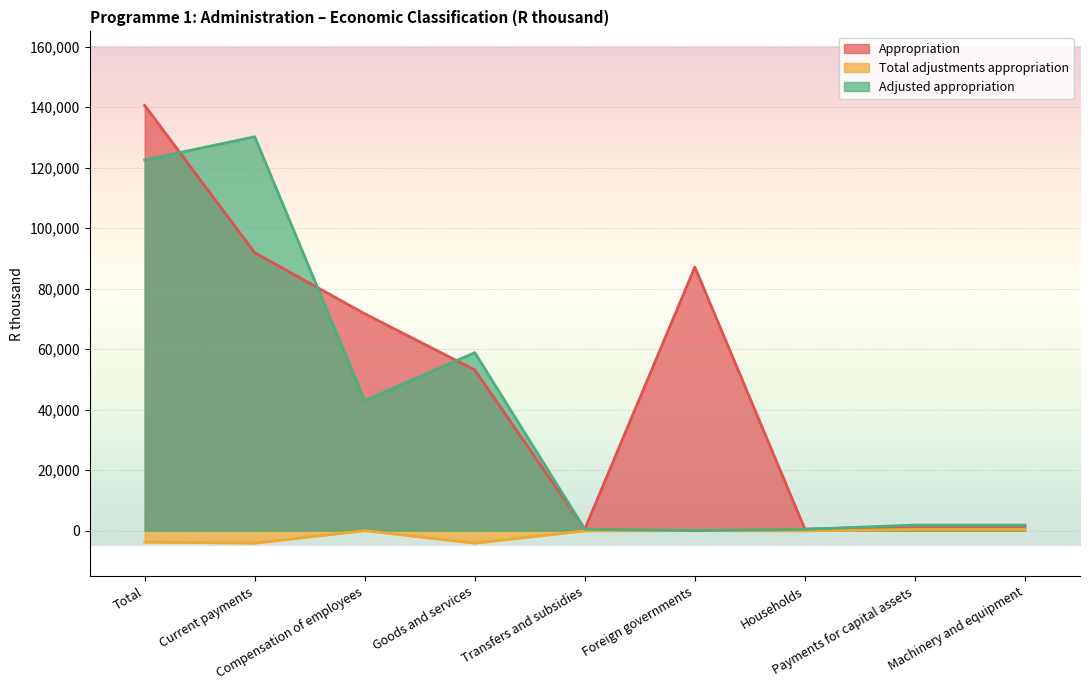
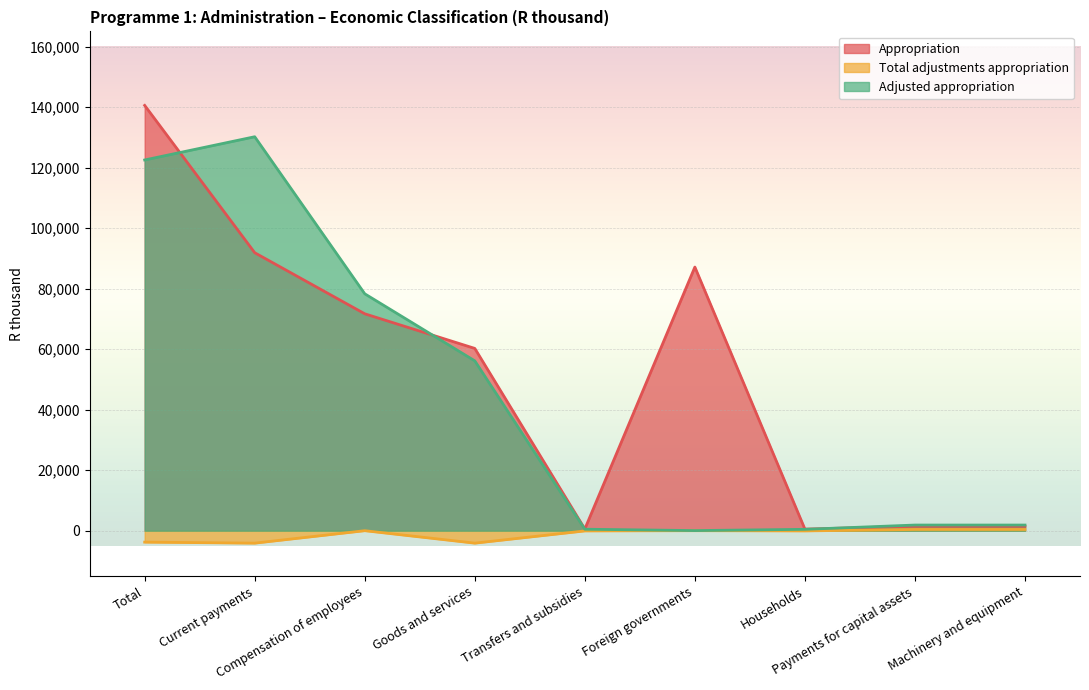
  {
    "Appropriation": {
      "Total": "141,000",
      "Current payments": "92,000",
      "Compensation of employees": "72,000",
-     "Goods and services": "53,000",
+     "Goods and services": "60,000",
      "Foreign governments": "87,000"
    },
    "Adjusted appropriation": {
      "Total": "123,000",
      "Current payments": "130,000",
-     "Compensation of employees": "43,000",
-     "Goods and services": "59,000"
+     "Compensation of employees": "78,000",
+     "Goods and services": "56,000"
    }
  }
